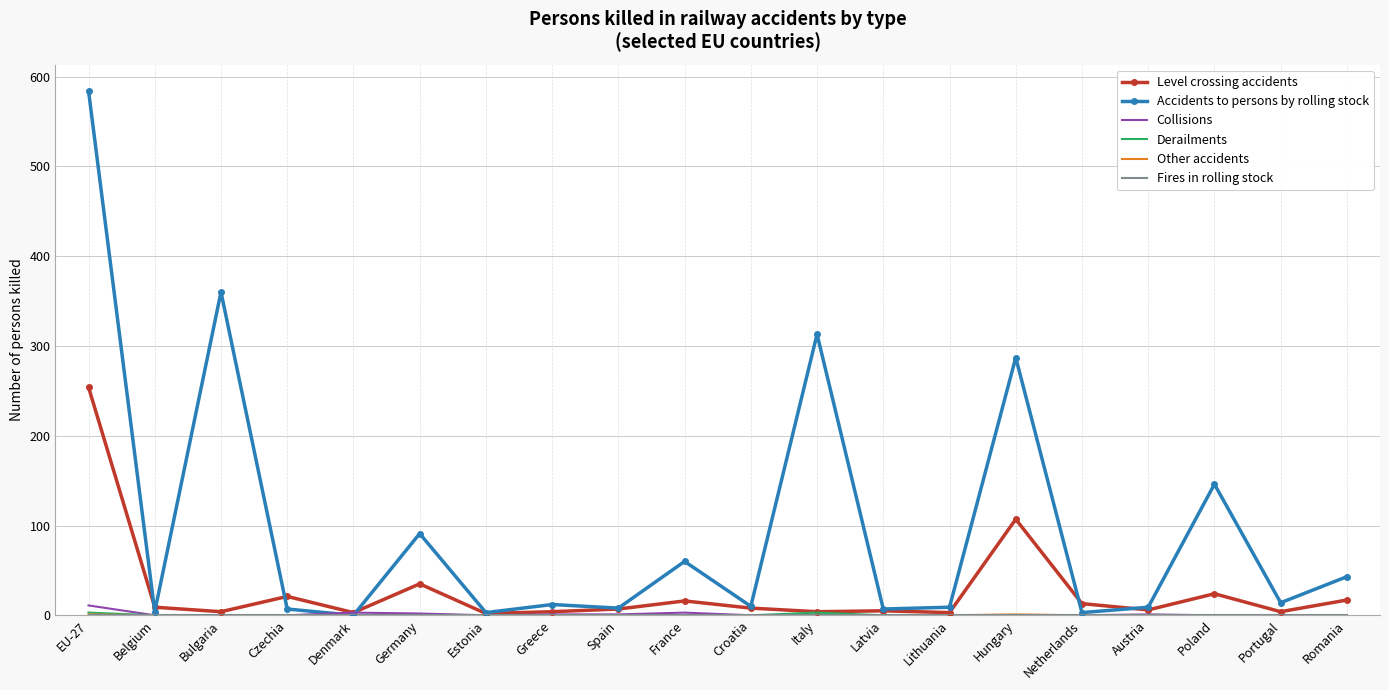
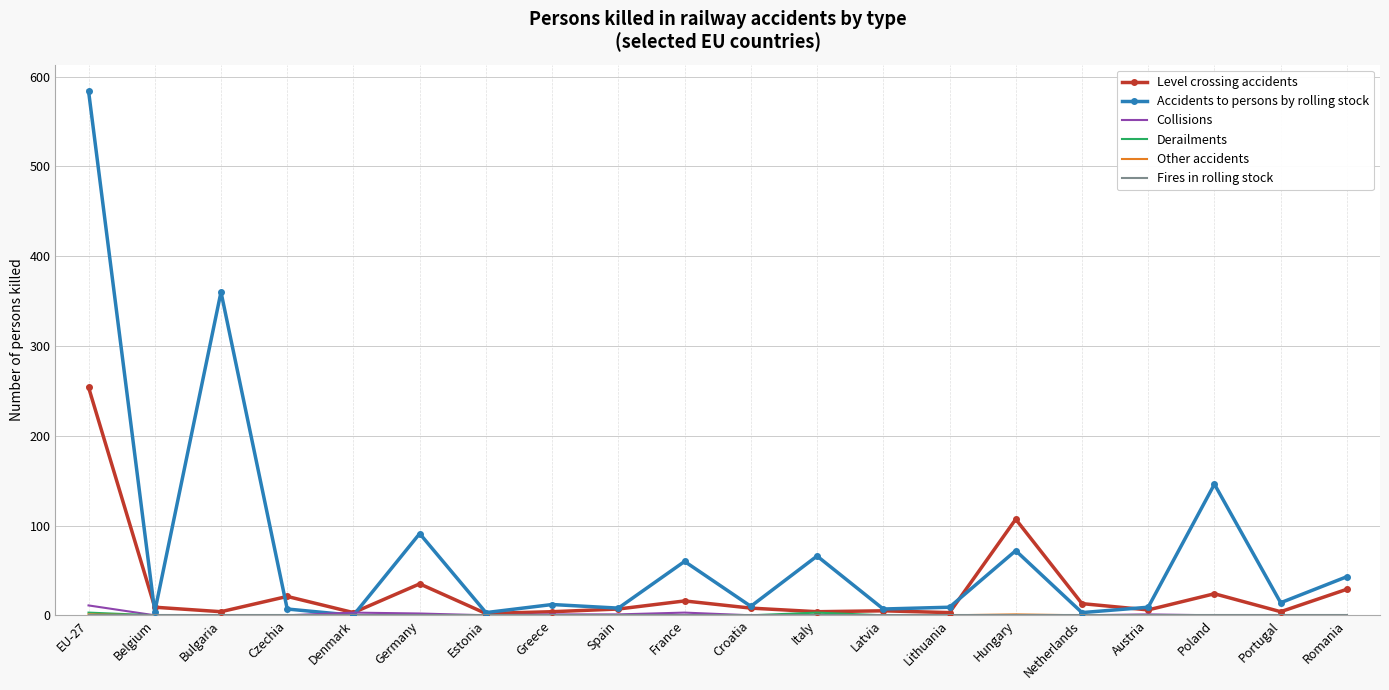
  {
    "Level crossing accidents": {
      "EU-27": 250,
      "Belgium": 10,
      "Bulgaria": 0,
      "Czechia": 20,
      "Germany": 40,
      "Greece": 0,
      "France": 20,
      "Lithuania": 0,
      "Hungary": 110,
      "Netherlands": 10,
      "Austria": 10,
      "Poland": 20,
      "Portugal": 0,
-     "Romania": 20
+     "Romania": 30
    },
    "Accidents to persons by rolling stock": {
      "EU-27": 580,
      "Belgium": 0,
      "Bulgaria": 360,
      "Czechia": 10,
      "Germany": 90,
      "Greece": 10,
      "France": 60,
-     "Italy": 310,
+     "Italy": 70,
      "Lithuania": 10,
-     "Hungary": 290,
+     "Hungary": 70,
      "Netherlands": 0,
      "Austria": 10,
      "Poland": 150,
      "Portugal": 10,
      "Romania": 40
    },
    "Collisions": {
      "EU-27": 10,
      "France": 0
    }
  }
